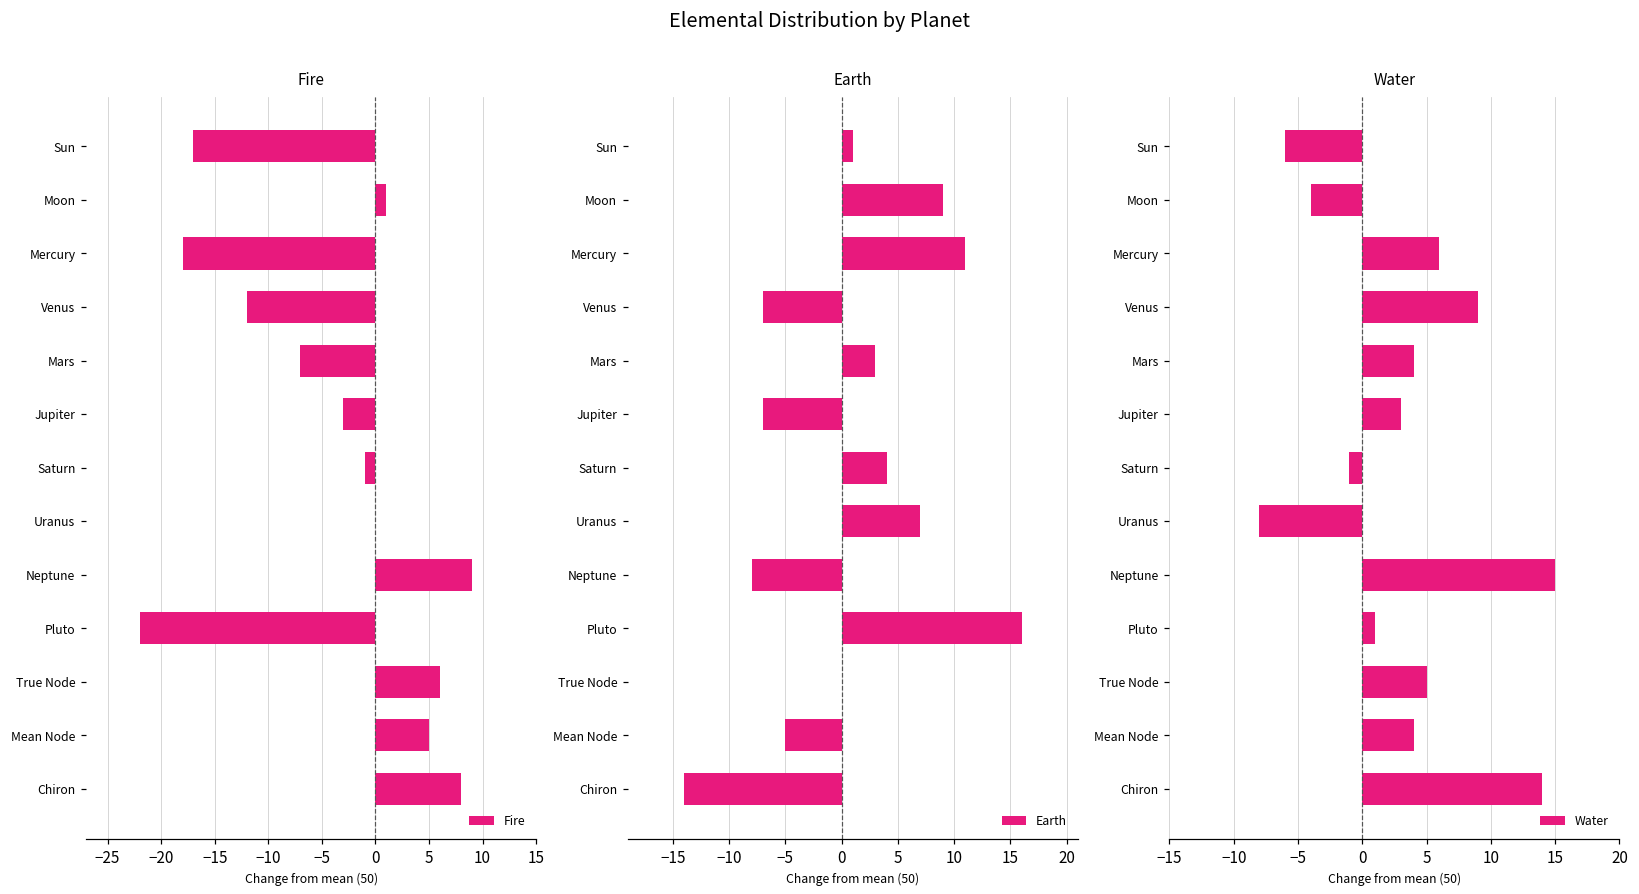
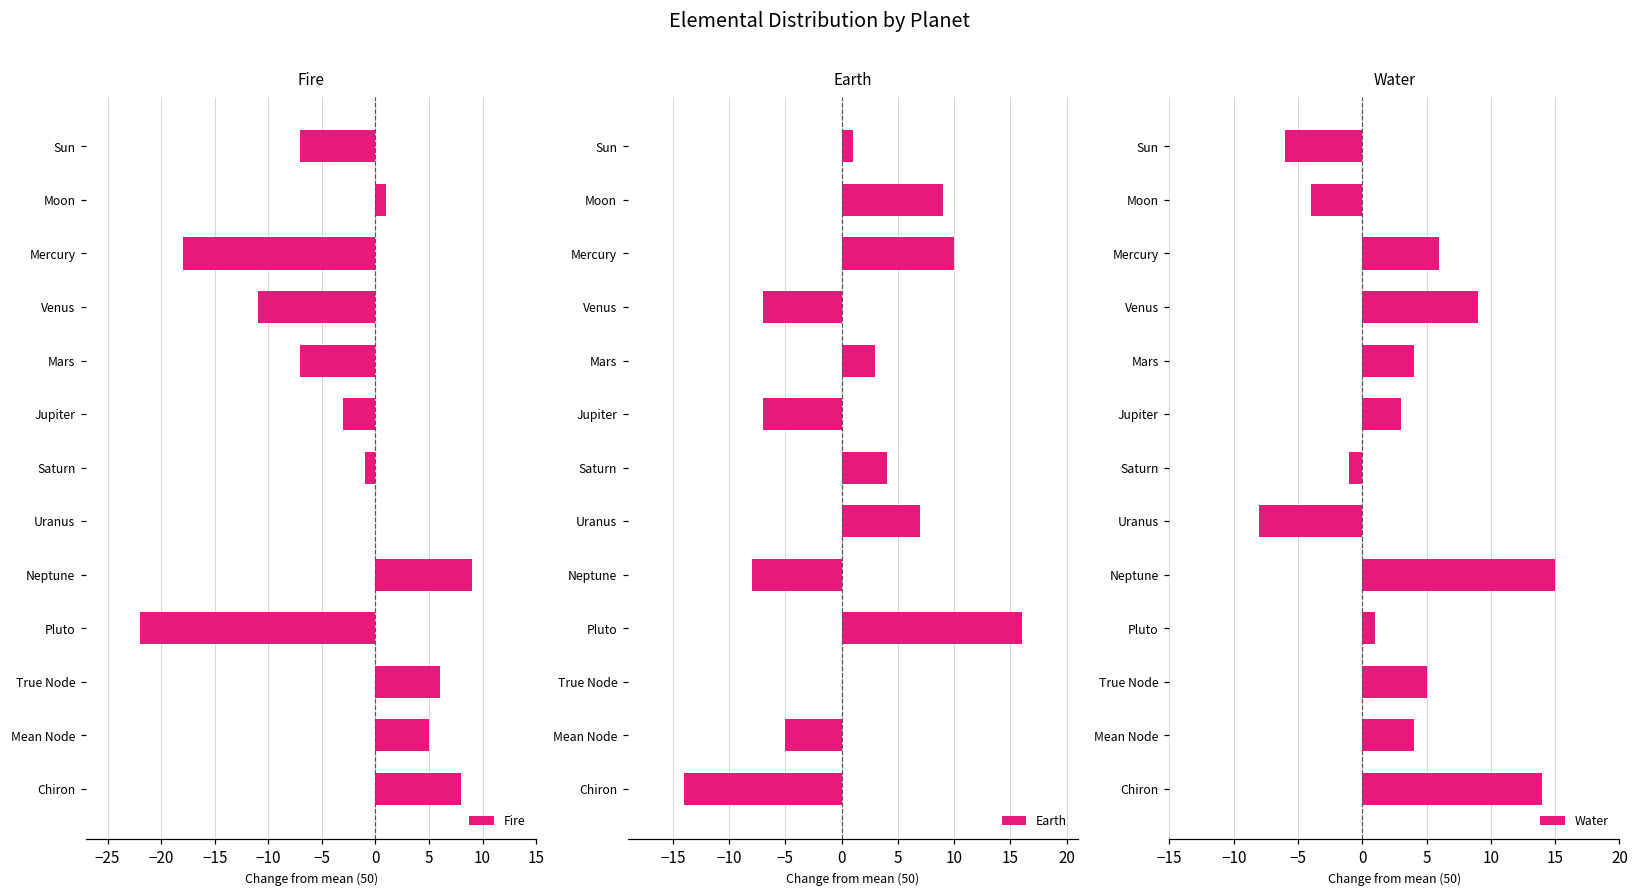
  {
    "Fire": {
-     "Sun": -17,
+     "Sun": -7,
      "Moon": 1,
      "Mercury": -18,
-     "Venus": -12,
+     "Venus": -11,
      "Mars": -7,
      "Jupiter": -3,
      "Saturn": -1,
      "Uranus": 0,
      "Neptune": 9,
      "Pluto": -22,
      "True Node": 6,
      "Mean Node": 5,
      "Chiron": 8
    },
    "Earth": {
      "Sun": 1.0,
      "Moon": 9.0,
-     "Mercury": 11.0,
+     "Mercury": 10.0,
      "Venus": -7.0,
      "Mars": 3.0,
      "Jupiter": -7.0,
      "Saturn": 4.0,
      "Uranus": 7.0,
      "Neptune": -8.0,
      "Pluto": 16.0,
      "True Node": 0.0,
      "Mean Node": -5.0,
      "Chiron": -14.0
    },
    "Water": {
      "Sun": -6.0,
      "Moon": -4.0,
      "Mercury": 6.0,
      "Venus": 9.0,
      "Mars": 4.0,
      "Jupiter": 3.0,
      "Saturn": -1.0,
      "Uranus": -8.0,
      "Neptune": 15.0,
      "Pluto": 1.0,
      "True Node": 5.0,
      "Mean Node": 4.0,
      "Chiron": 14.0
    }
  }
